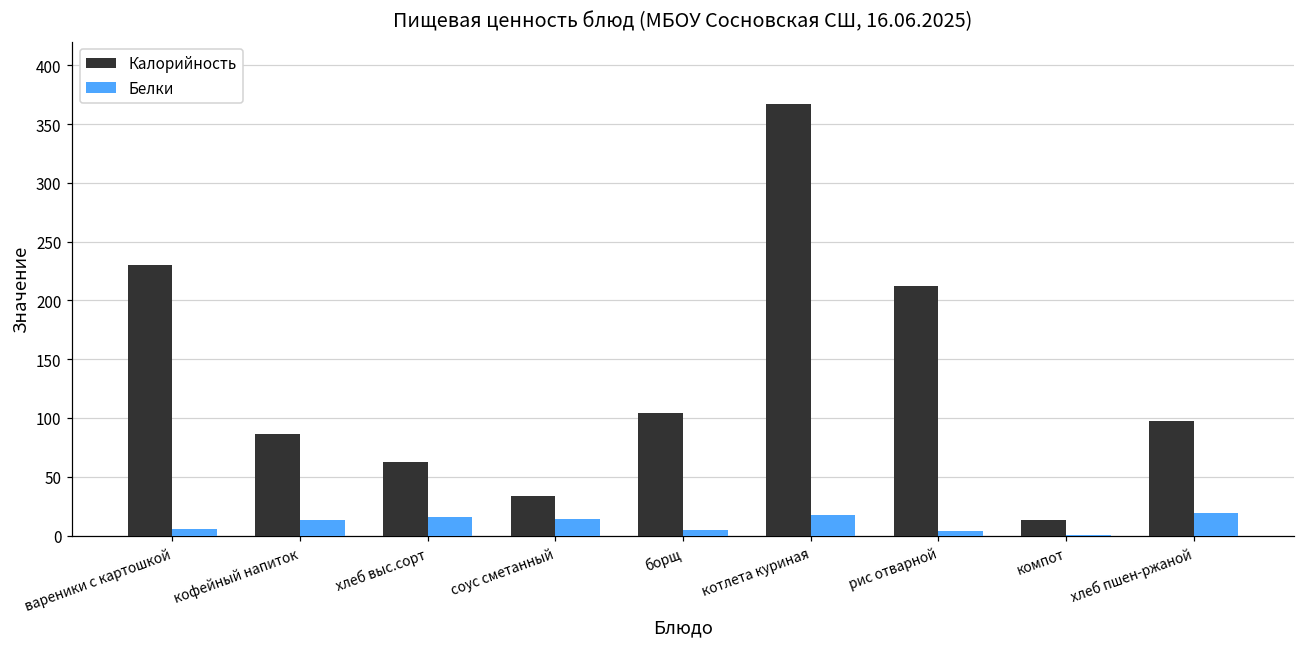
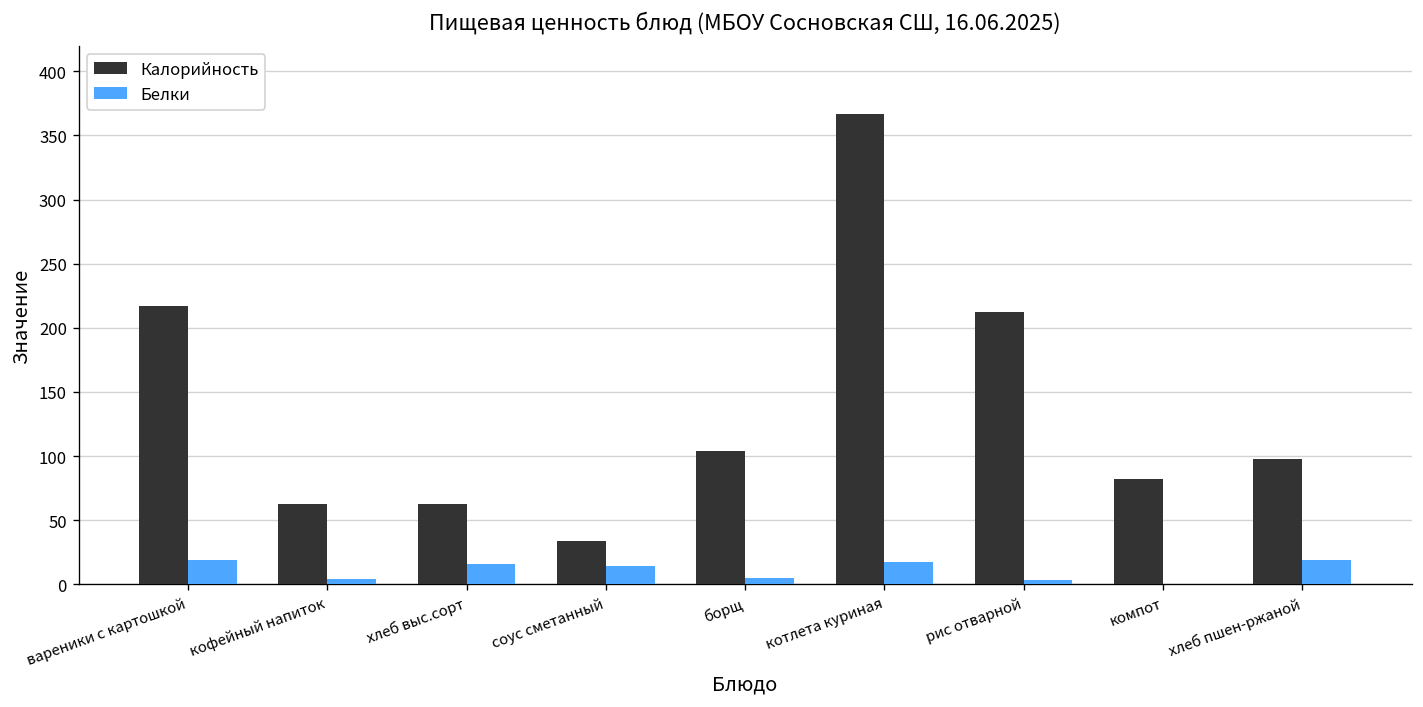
  {
    "Калорийность": {
-     "вареники с картошкой": 230,
-     "кофейный напиток": 86,
+     "вареники с картошкой": 217,
+     "кофейный напиток": 62,
      "хлеб выс.сорт": 62,
      "соус сметанный": 34,
      "борщ": 104,
      "котлета куриная": 367,
      "рис отварной": 212,
-     "компот": 14,
+     "компот": 82,
      "хлеб пшен-ржаной": 98
    },
    "Белки": {
-     "вареники с картошкой": 6,
-     "кофейный напиток": 13,
+     "вареники с картошкой": 19,
+     "кофейный напиток": 4,
      "хлеб выс.сорт": 16,
      "соус сметанный": 14,
      "борщ": 5,
      "котлета куриная": 17,
      "рис отварной": 4,
      "хлеб пшен-ржаной": 19
    }
  }
